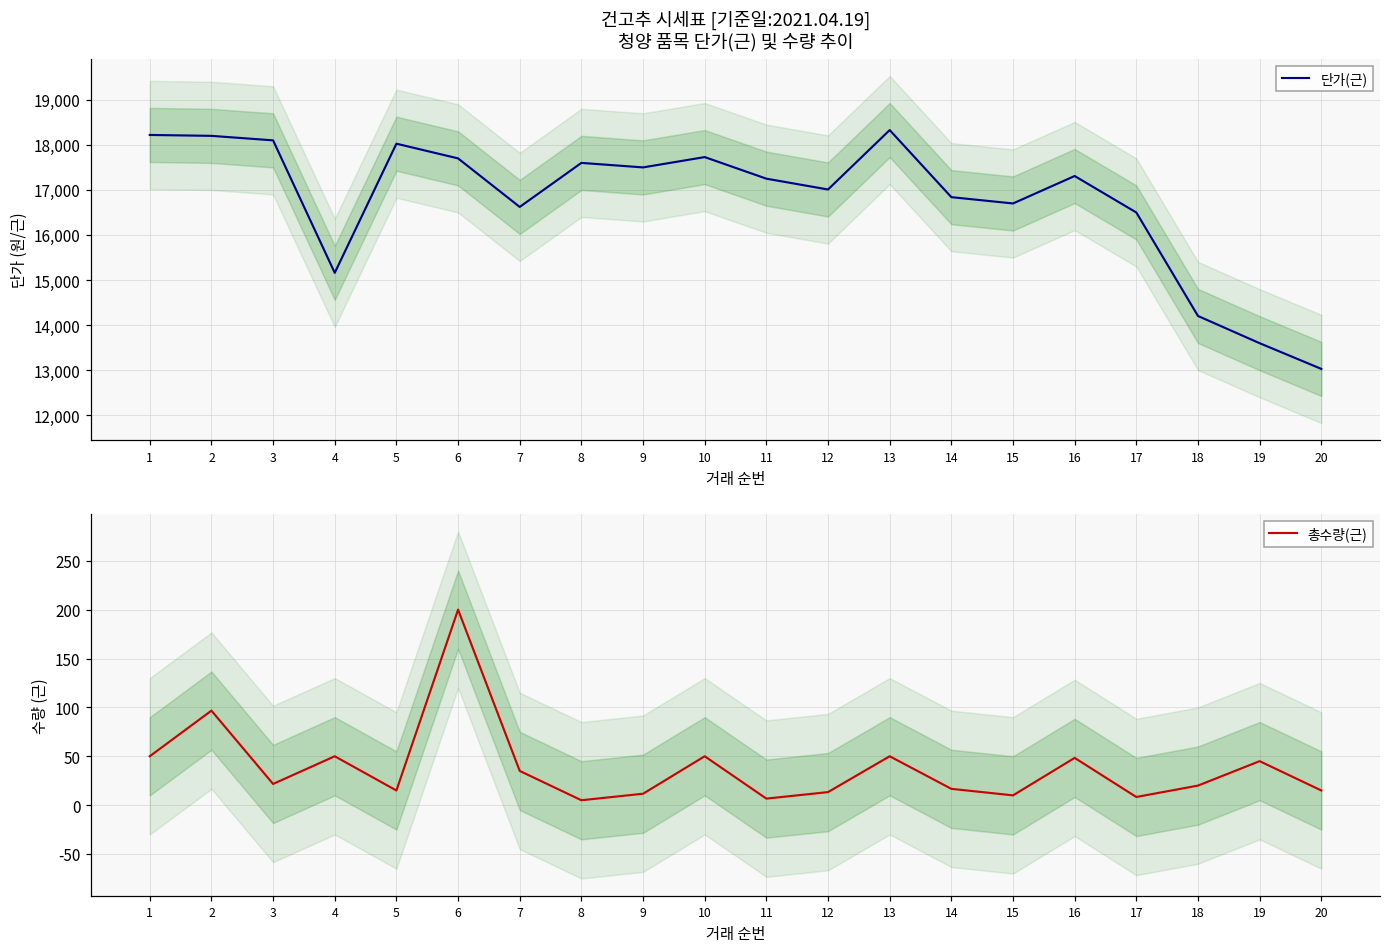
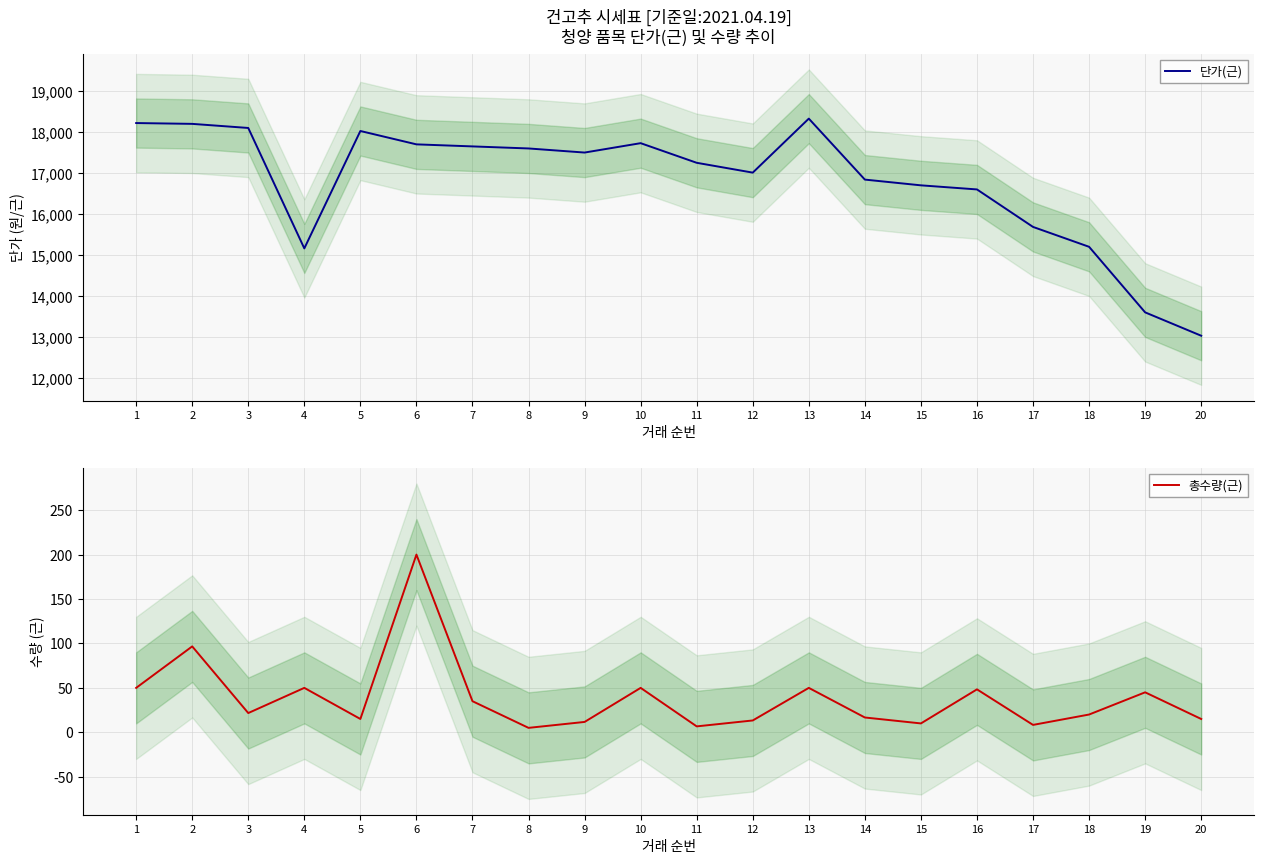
  {
    "건고추 시세표 [기준일:2021.04.19] 청양 품목 단가(근) 및 수량 추이": {
      "단가(근)": {
        "1": "18,200",
        "2": "18,200",
        "3": "18,100",
        "4": "15,200",
        "5": "18,000",
        "6": "17,700",
-       "7": "16,600",
+       "7": "17,700",
        "8": "17,600",
        "9": "17,500",
        "10": "17,700",
        "11": "17,300",
        "12": "17,000",
        "13": "18,300",
        "14": "16,800",
        "15": "16,700",
-       "16": "17,300",
-       "17": "16,500",
-       "18": "14,200",
+       "16": "16,600",
+       "17": "15,700",
+       "18": "15,200",
        "19": "13,600",
        "20": "13,000"
      }
    }
  }
